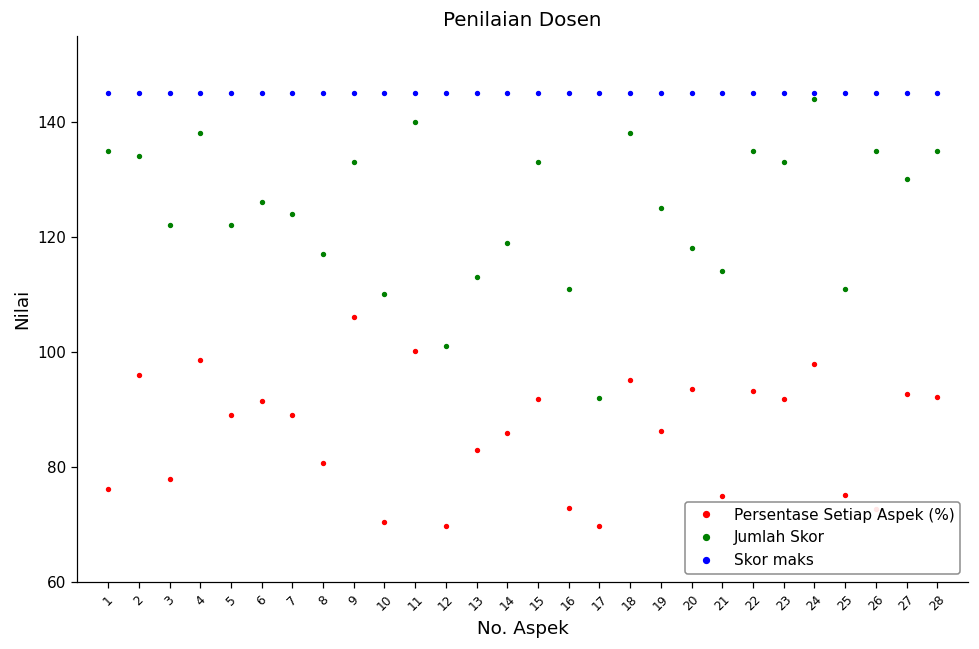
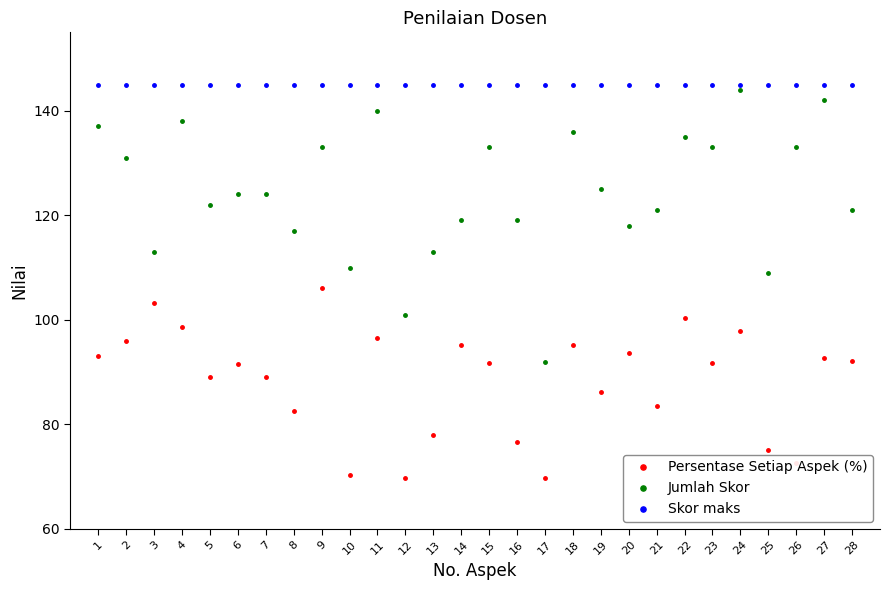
  {
    "Persentase Setiap Aspek (%)": {
-     "1": 76,
+     "1": 93,
      "2": 96,
-     "3": 78,
+     "3": 103,
      "4": 99,
      "5": 89,
      "6": 92,
      "7": 89,
-     "8": 81,
+     "8": 83,
      "9": 106,
      "10": 70,
-     "11": 100,
+     "11": 97,
      "12": 70,
-     "13": 83,
-     "14": 86,
+     "13": 78,
+     "14": 95,
      "15": 92,
-     "16": 73,
+     "16": 77,
      "17": 70,
      "18": 95,
      "19": 86,
      "20": 94,
-     "21": 75,
-     "22": 93,
+     "21": 83,
+     "22": 100,
      "23": 92,
      "24": 98,
      "25": 75,
      "27": 93,
      "28": 92
    },
    "Jumlah Skor": {
-     "1": 135,
-     "2": 134,
-     "3": 122,
+     "1": 137,
+     "2": 131,
+     "3": 113,
      "4": 138,
      "5": 122,
-     "6": 126,
+     "6": 124,
      "7": 124,
      "8": 117,
      "9": 133,
      "10": 110,
      "11": 140,
      "12": 101,
      "13": 113,
      "14": 119,
      "15": 133,
-     "16": 111,
+     "16": 119,
      "17": 92,
-     "18": 138,
+     "18": 136,
      "19": 125,
      "20": 118,
-     "21": 114,
+     "21": 121,
      "22": 135,
      "23": 133,
      "24": 144,
-     "25": 111,
-     "26": 135,
-     "27": 130,
-     "28": 135
+     "25": 109,
+     "26": 133,
+     "27": 142,
+     "28": 121
    },
    "Skor maks": {
      "1": 145,
      "2": 145,
      "3": 145,
      "4": 145,
      "5": 145,
      "6": 145,
      "7": 145,
      "8": 145,
      "9": 145,
      "10": 145,
      "11": 145,
      "12": 145,
      "13": 145,
      "14": 145,
      "15": 145,
      "16": 145,
      "17": 145,
      "18": 145,
      "19": 145,
      "20": 145,
      "21": 145,
      "22": 145,
      "23": 145,
      "24": 145,
      "25": 145,
      "26": 145,
      "27": 145,
      "28": 145
    }
  }
